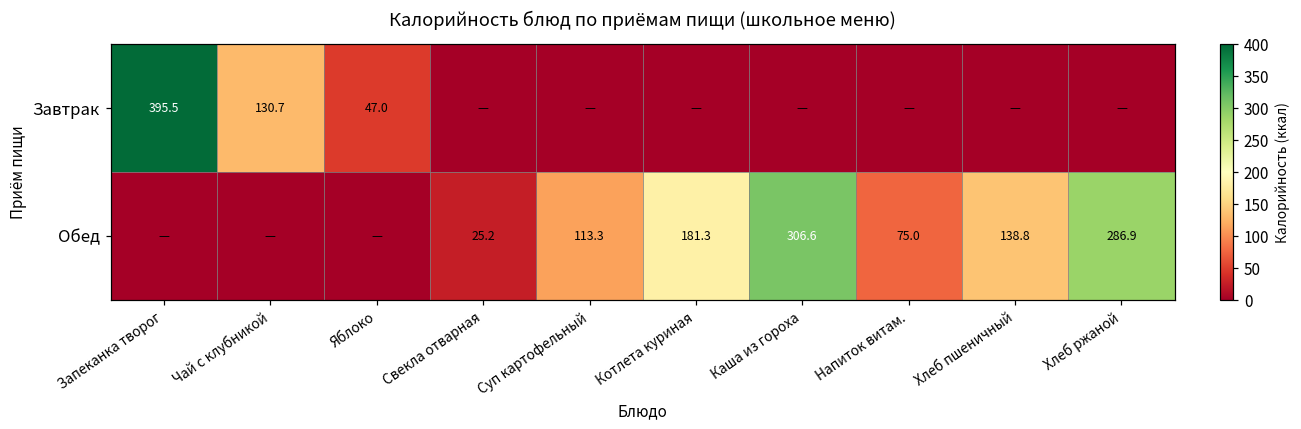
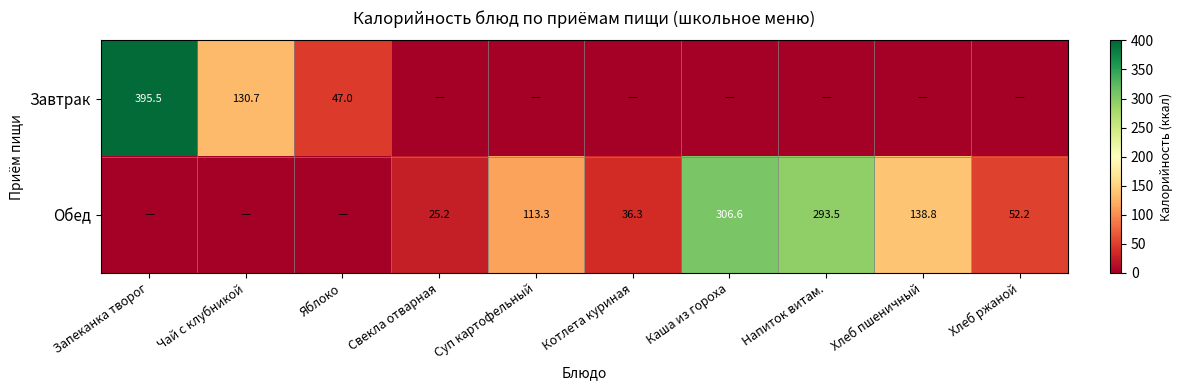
  {
    "Завтрак": {
      "Запеканка творог": 395.5,
      "Чай с клубникой": 130.7,
      "Яблоко": 47.0
    },
    "Обед": {
      "Свекла отварная": 25.2,
      "Суп картофельный": 113.3,
-     "Котлета куриная": 181.3,
+     "Котлета куриная": 36.3,
      "Каша из гороха": 306.6,
-     "Напиток витам.": 75.0,
+     "Напиток витам.": 293.5,
      "Хлеб пшеничный": 138.8,
-     "Хлеб ржаной": 286.9
+     "Хлеб ржаной": 52.2
    }
  }
